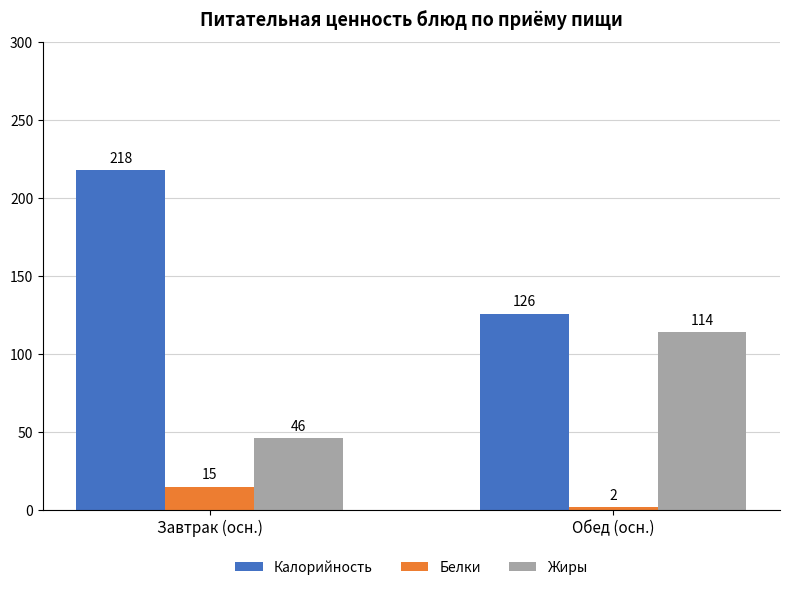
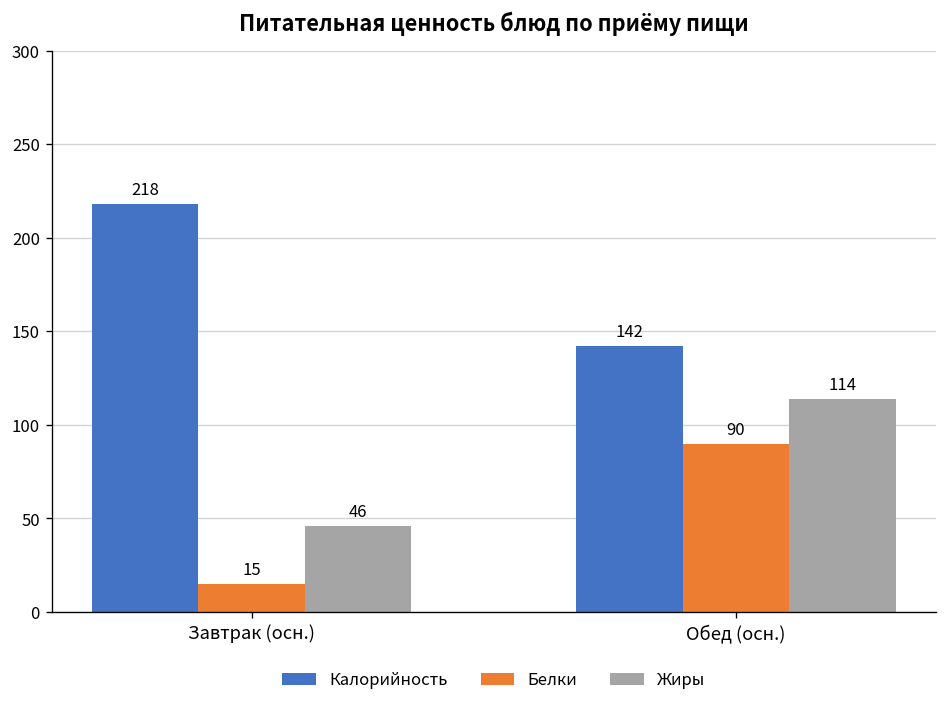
  {
    "Калорийность": {
      "Завтрак (осн.)": 218,
-     "Обед (осн.)": 126
+     "Обед (осн.)": 142
    },
    "Белки": {
      "Завтрак (осн.)": 15,
-     "Обед (осн.)": 2
+     "Обед (осн.)": 90
    },
    "Жиры": {
      "Завтрак (осн.)": 46,
      "Обед (осн.)": 114
    }
  }
